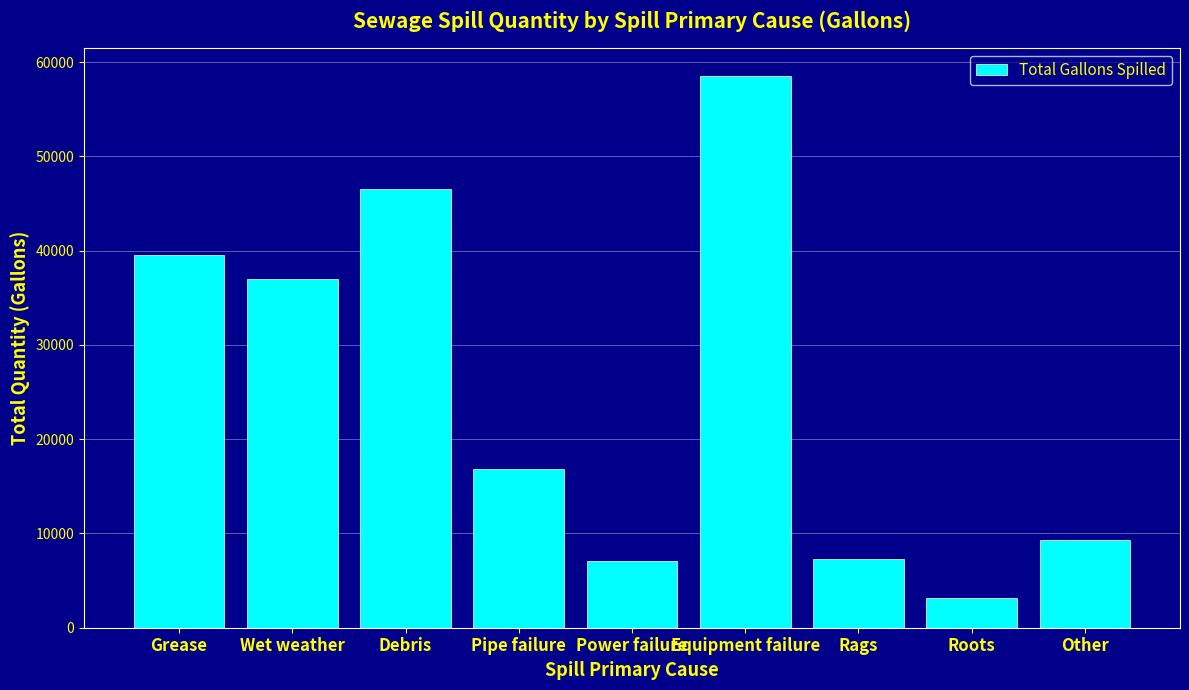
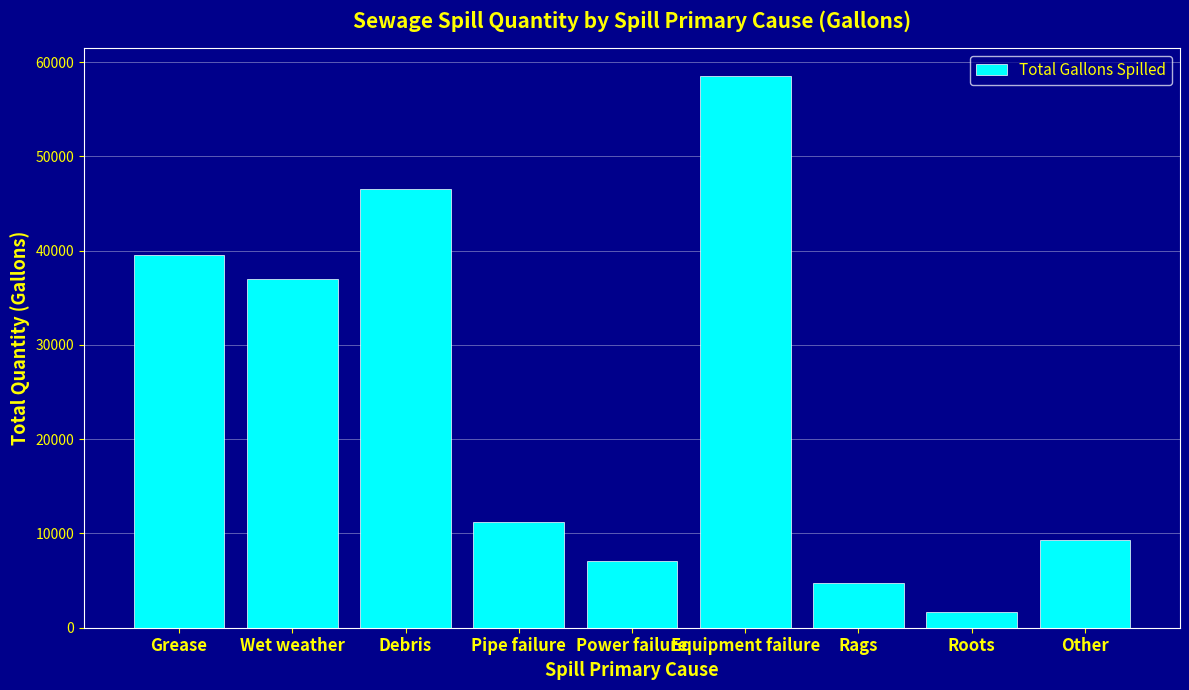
  {
    "Grease": 40000,
    "Wet weather": 37000,
    "Debris": 46000,
-   "Pipe failure": 17000,
+   "Pipe failure": 11000,
    "Equipment failure": 59000,
-   "Rags": 7000,
-   "Roots": 3000,
+   "Rags": 5000,
+   "Roots": 2000,
    "Other": 9000
  }
